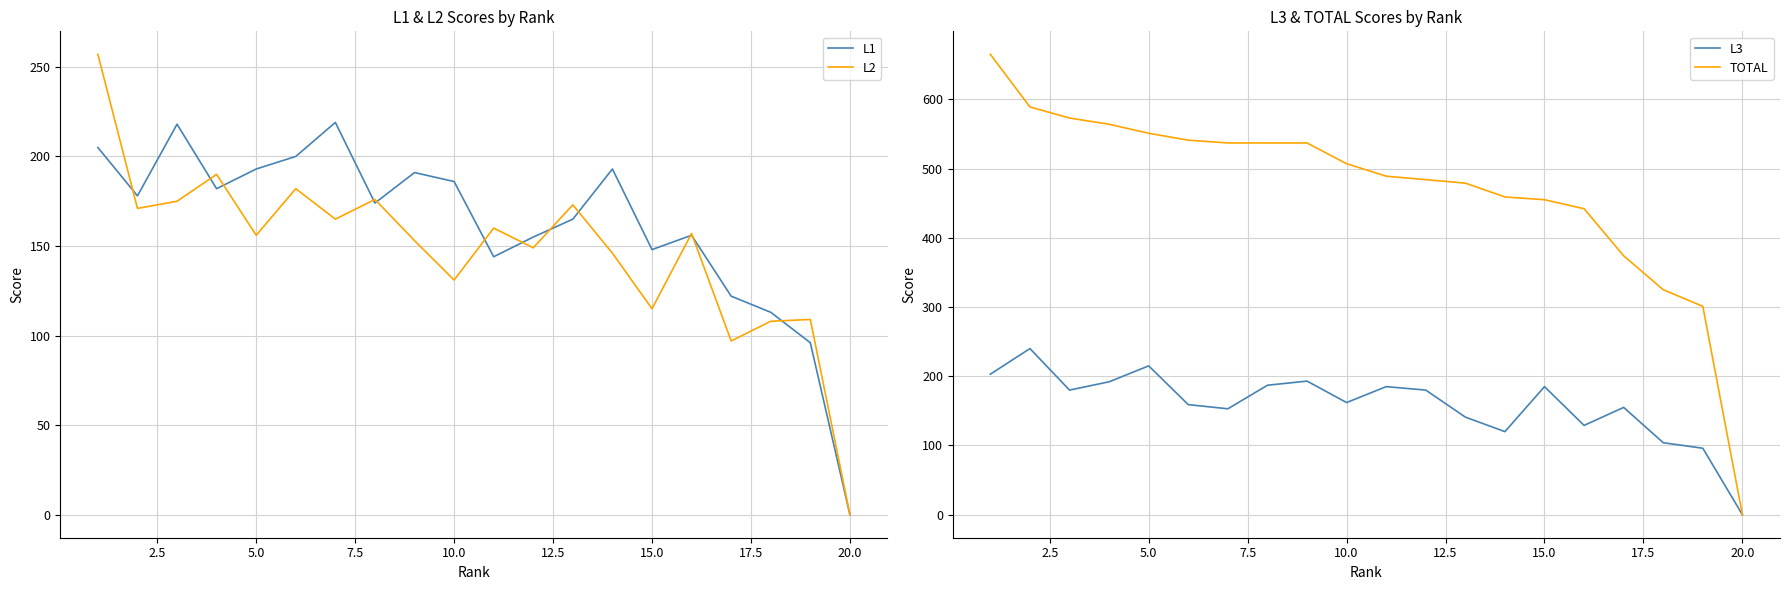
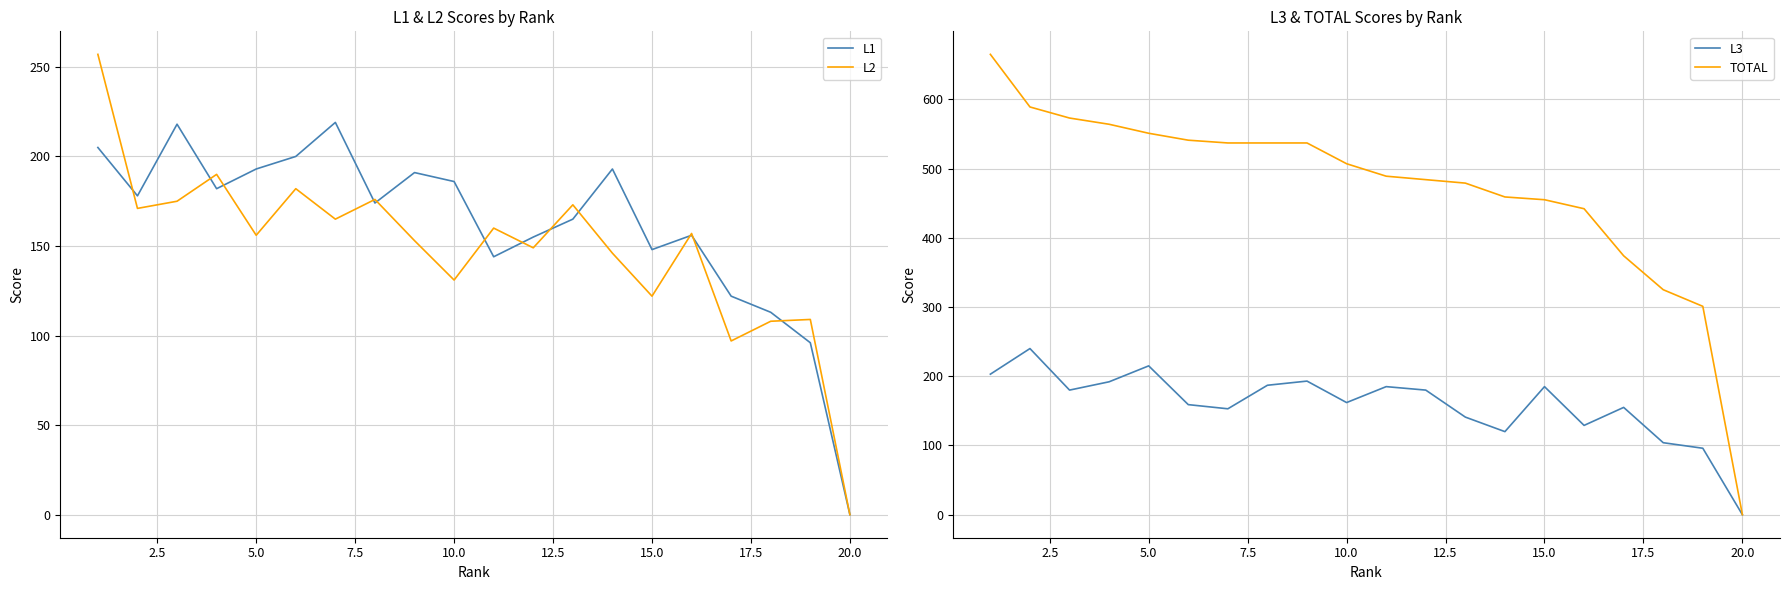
  {
    "L1 & L2 Scores by Rank": {
      "L1": {
        "5.0": 193,
        "10.0": 186,
        "15.0": 148
      },
      "L2": {
        "5.0": 156,
        "10.0": 131,
-       "15.0": 115
+       "15.0": 122
      }
    },
    "L3 & TOTAL Scores by Rank": {
      "L3": {
        "5.0": 220,
        "10.0": 160,
        "15.0": 190
      },
      "TOTAL": {
        "5.0": 550,
        "10.0": 510,
        "15.0": 460
      }
    }
  }
